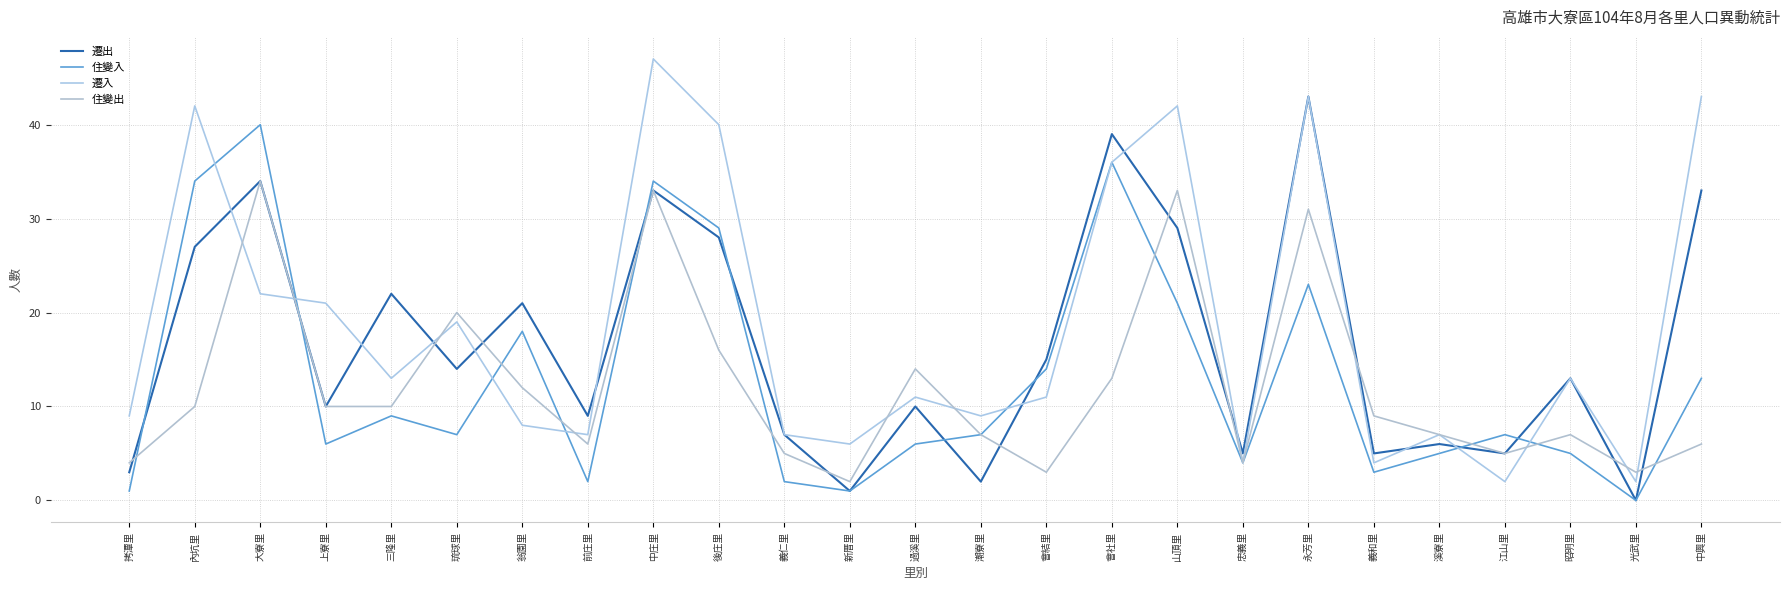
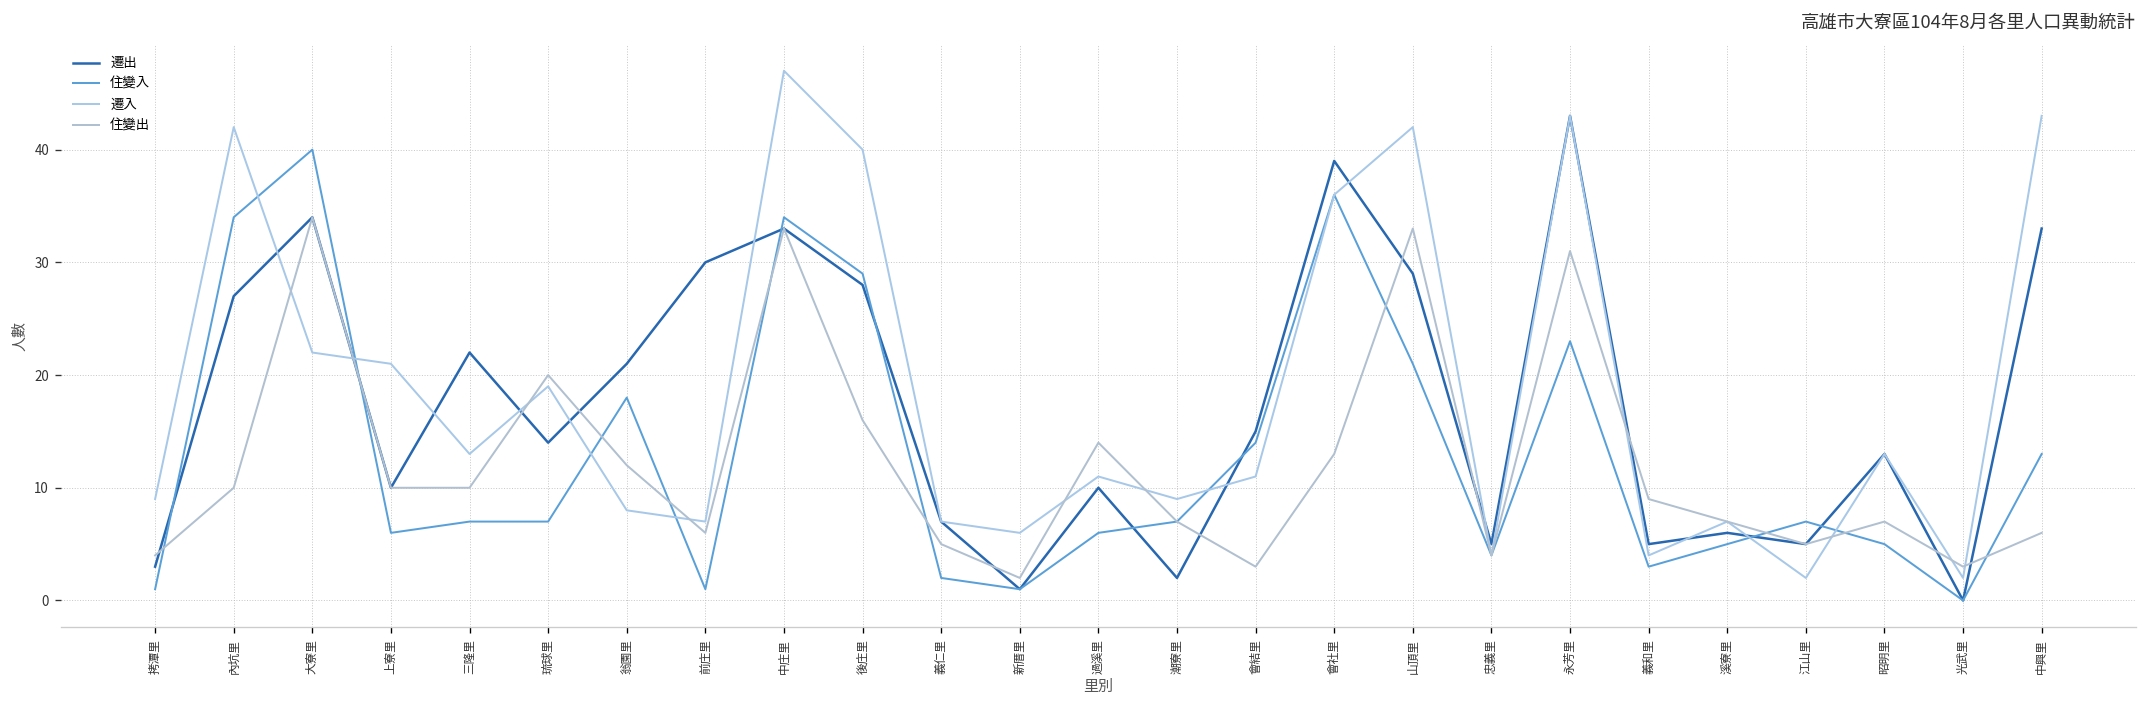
  {
    "遷出": {
      "拷潭里": 3,
      "內坑里": 27,
      "三隆里": 22,
      "琉球里": 14,
      "翁園里": 21,
-     "前庄里": 9,
+     "前庄里": 30,
      "後庄里": 28,
      "過溪里": 10,
      "潮寮里": 2,
      "會結里": 15,
      "會社里": 39,
      "山頂里": 29,
      "忠義里": 5,
      "義和里": 5,
      "溪寮里": 6,
      "中興里": 33
    },
    "住變入": {
      "拷潭里": 1,
      "內坑里": 34,
      "大寮里": 40,
      "上寮里": 6,
-     "三隆里": 9,
+     "三隆里": 7,
      "琉球里": 7,
      "翁園里": 18,
-     "前庄里": 2,
+     "前庄里": 1,
      "中庄里": 34,
      "後庄里": 29,
      "義仁里": 2,
      "過溪里": 6,
      "會結里": 14,
      "山頂里": 21,
      "永芳里": 23,
      "義和里": 3,
      "溪寮里": 5,
      "江山里": 7,
      "昭明里": 5,
      "中興里": 13
    }
  }
